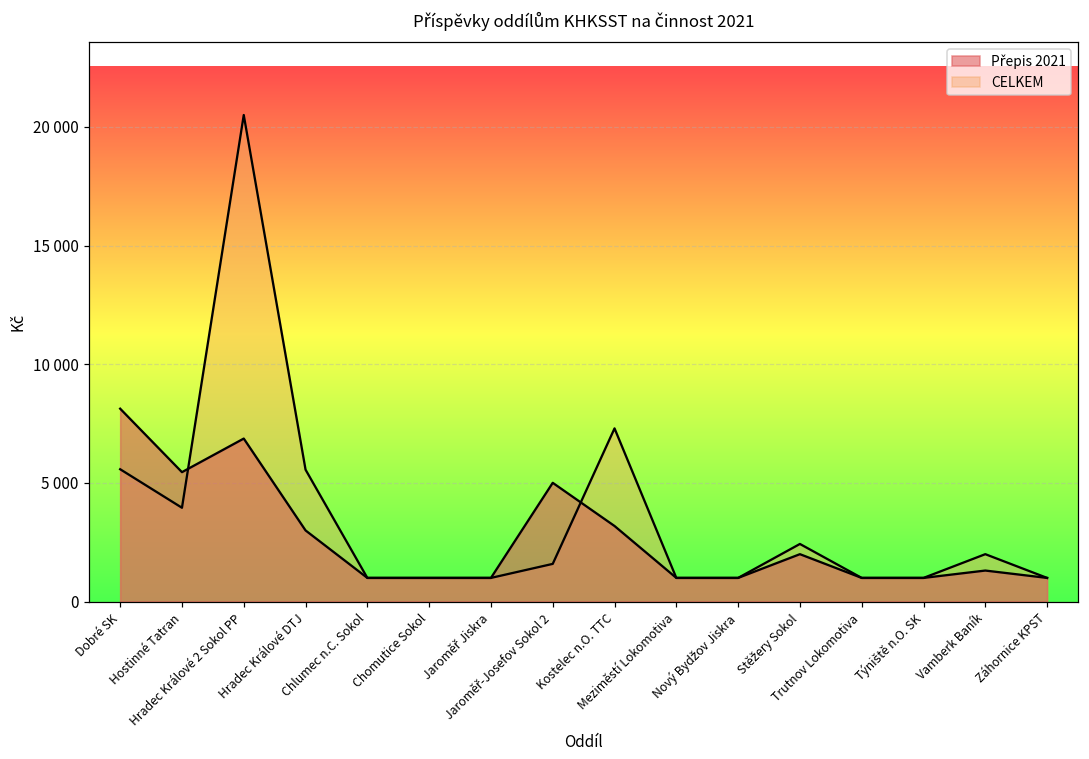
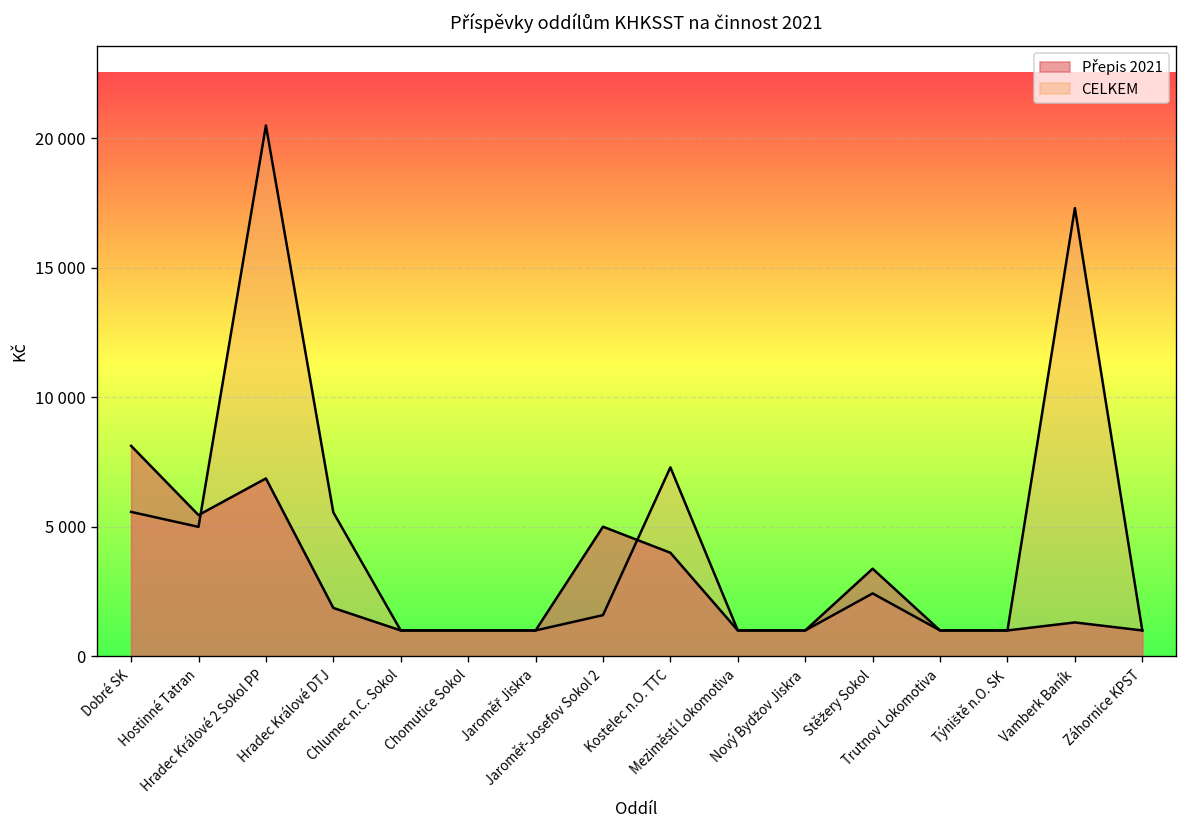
  {
    "Přepis 2021": {
      "Dobré SK": 8100,
      "Hostinné Tatran": 5500,
      "Hradec Králové 2 Sokol PP": 6900,
-     "Hradec Králové DTJ": 3000,
+     "Hradec Králové DTJ": 1900,
      "Jaroměř-Josefov Sokol 2": 5000,
-     "Kostelec n.O. TTC": 3200,
-     "Stěžery Sokol": 2000,
+     "Kostelec n.O. TTC": 4000,
+     "Stěžery Sokol": 3400,
      "Vamberk Baník": 1300
    },
    "CELKEM": {
      "Dobré SK": 5600,
-     "Hostinné Tatran": 4000,
+     "Hostinné Tatran": 5000,
      "Hradec Králové 2 Sokol PP": 20500,
      "Hradec Králové DTJ": 5600,
      "Jaroměř-Josefov Sokol 2": 1600,
      "Kostelec n.O. TTC": 7300,
      "Stěžery Sokol": 2400,
-     "Vamberk Baník": 2000
+     "Vamberk Baník": 17300
    }
  }
